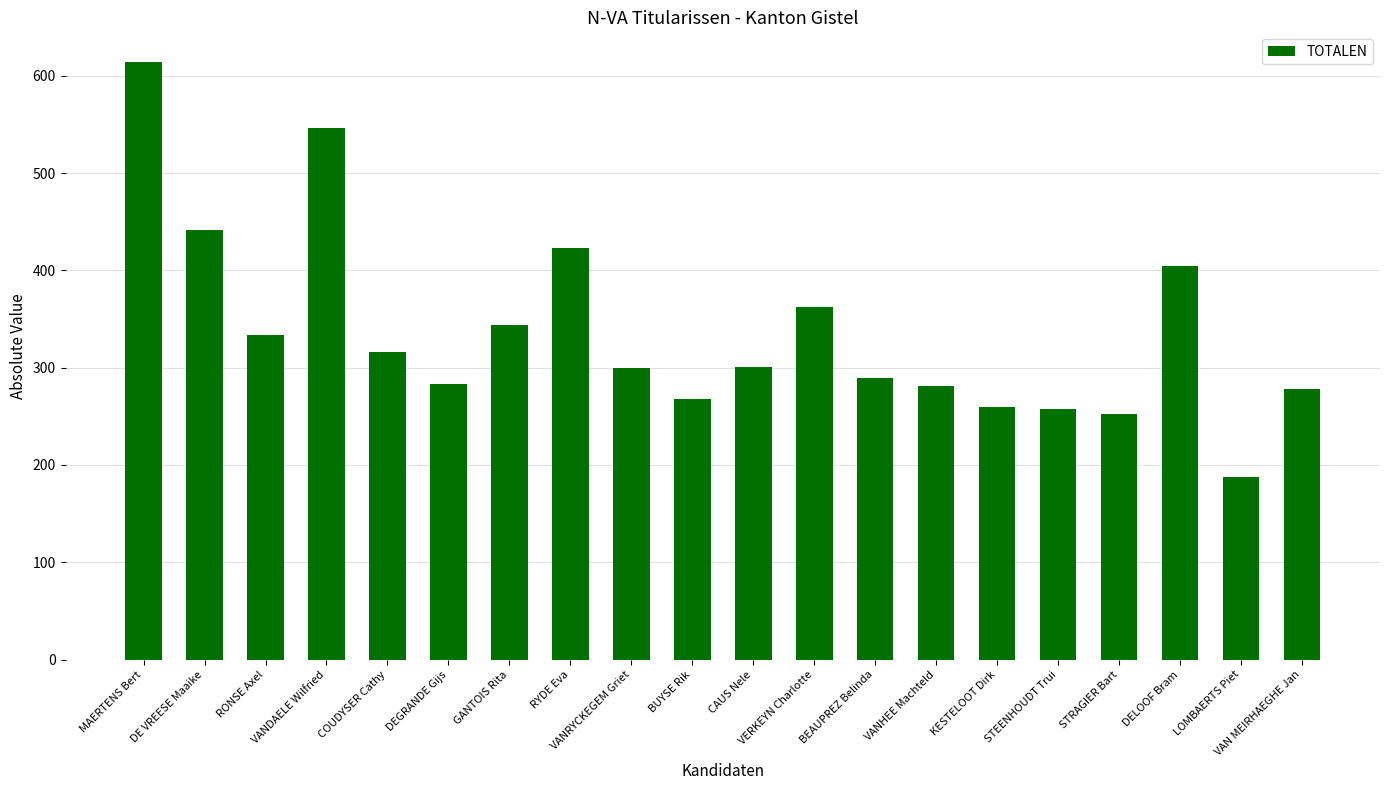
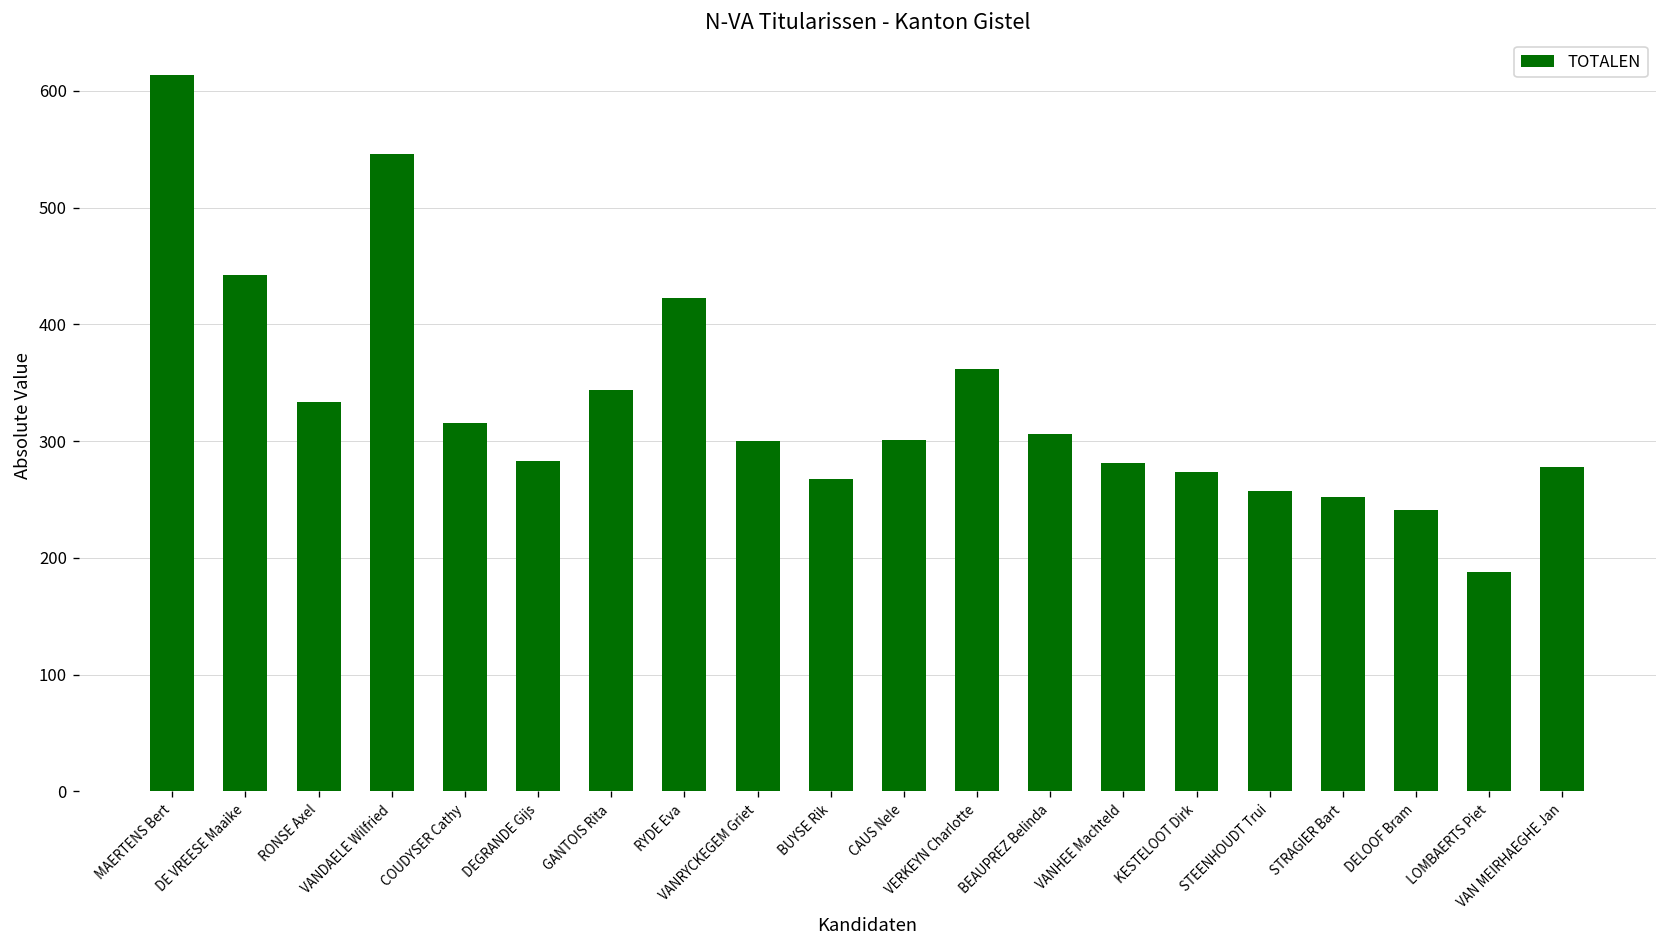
  {
    "MAERTENS Bert": 610,
    "DE VREESE Maaike": 440,
    "RONSE Axel": 330,
    "VANDAELE Wilfried": 550,
    "COUDYSER Cathy": 320,
    "DEGRANDE Gijs": 280,
    "GANTOIS Rita": 340,
    "RYDE Eva": 420,
    "VANRYCKEGEM Griet": 300,
    "BUYSE Rik": 270,
    "CAUS Nele": 300,
    "VERKEYN Charlotte": 360,
-   "BEAUPREZ Belinda": 290,
+   "BEAUPREZ Belinda": 310,
    "VANHEE Machteld": 280,
-   "KESTELOOT Dirk": 260,
+   "KESTELOOT Dirk": 270,
    "STEENHOUDT Trui": 260,
    "STRAGIER Bart": 250,
-   "DELOOF Bram": 410,
+   "DELOOF Bram": 240,
    "LOMBAERTS Piet": 190,
    "VAN MEIRHAEGHE Jan": 280
  }
